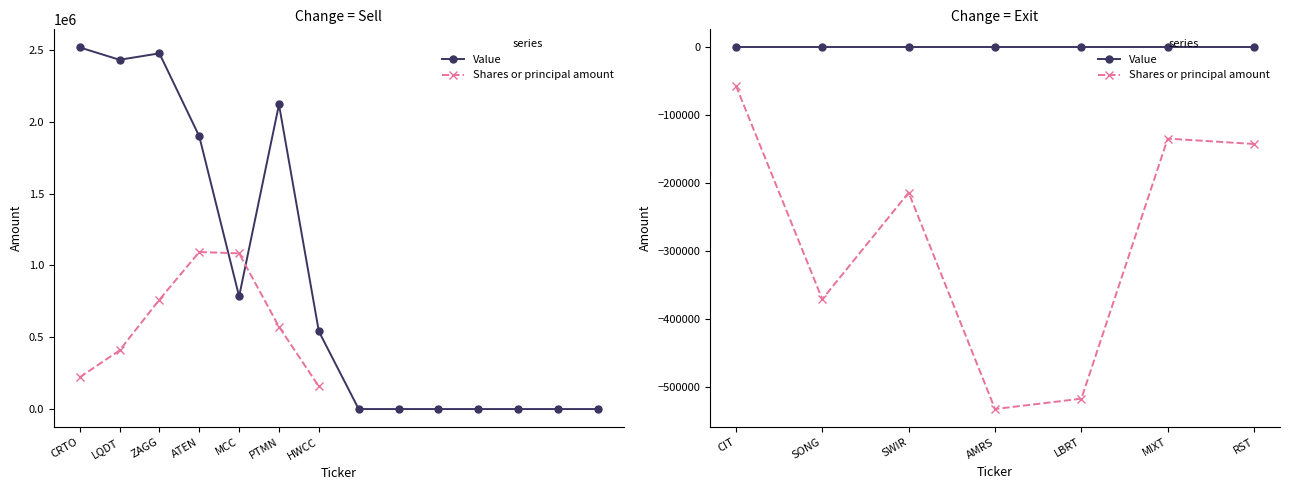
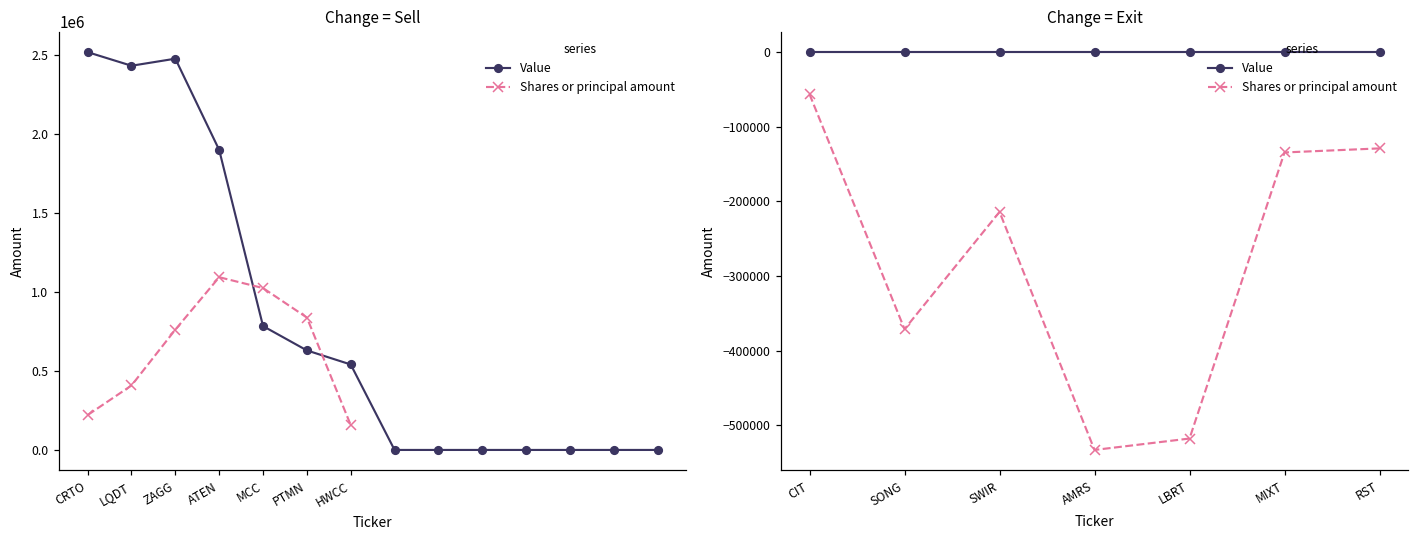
  {
    "Change = Sell": {
      "Value": {
        "CRTO": 2520000,
        "LQDT": 2430000,
        "ZAGG": 2480000,
        "ATEN": 1900000,
        "MCC": 780000,
-       "PTMN": 2120000,
+       "PTMN": 630000,
        "HWCC": 540000
      },
      "Shares or principal amount": {
        "CRTO": 220000,
        "LQDT": 410000,
        "ZAGG": 760000,
        "ATEN": 1090000,
-       "MCC": 1080000,
-       "PTMN": 570000,
+       "MCC": 1020000,
+       "PTMN": 840000,
        "HWCC": 160000
      }
    },
    "Change = Exit": {
      "Value": {
        "CIT": 0,
        "SONG": 0,
        "SWIR": 0,
        "AMRS": 0,
        "LBRT": 0,
        "MIXT": 0,
        "RST": 0
      },
      "Shares or principal amount": {
        "CIT": -60000,
        "SONG": -370000,
        "SWIR": -210000,
        "AMRS": -530000,
        "LBRT": -520000,
        "MIXT": -130000,
-       "RST": -140000
+       "RST": -130000
      }
    }
  }
